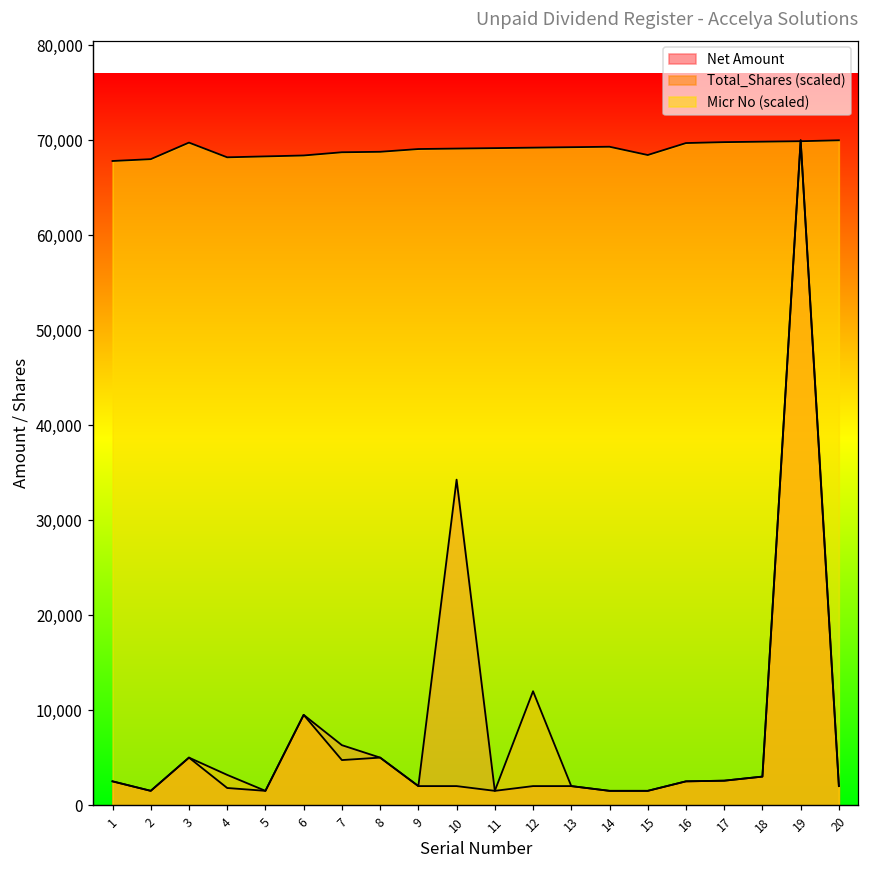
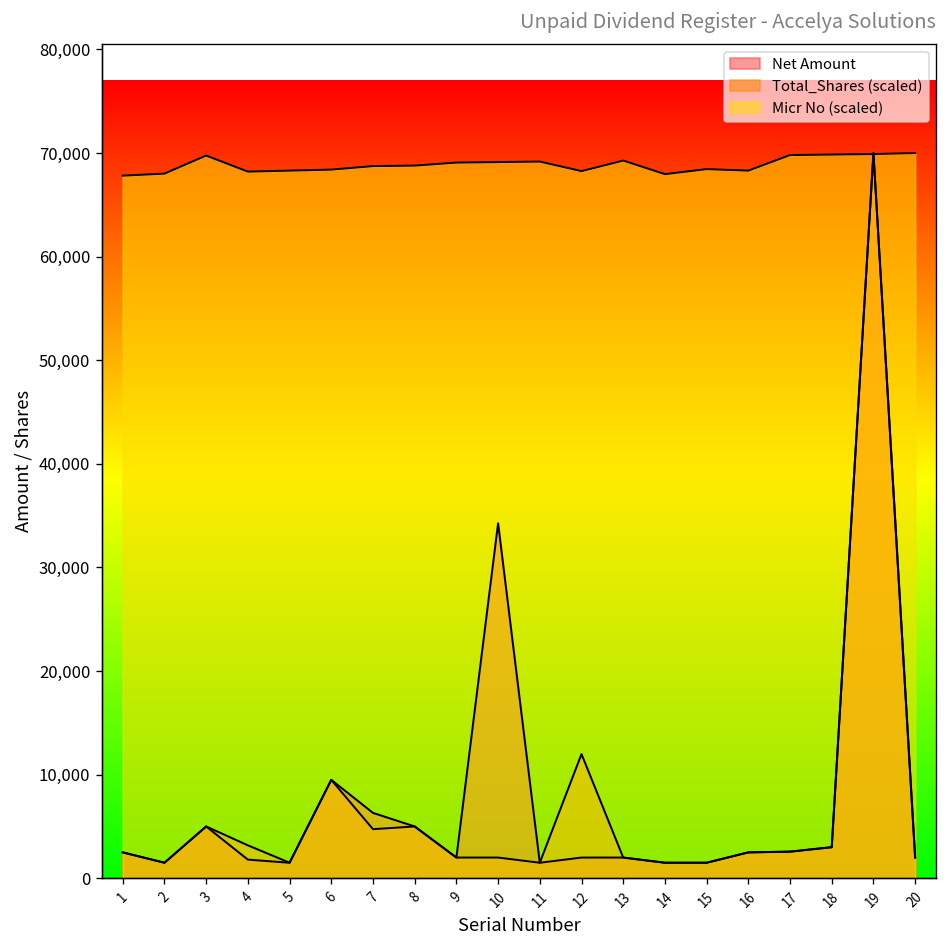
  {
    "Net Amount": {
      "4": "2,000",
      "7": "6,000",
      "10": "34,000",
      "12": "2,000"
    },
    "Total_Shares (scaled)": {
      "4": "3,000",
      "7": "5,000",
      "10": "2,000",
      "12": "12,000"
    },
    "Micr No (scaled)": {
      "1": "68,000",
      "2": "68,000",
      "3": "70,000",
      "4": "68,000",
      "5": "68,000",
      "6": "68,000",
      "7": "69,000",
      "8": "69,000",
      "9": "69,000",
      "10": "69,000",
      "11": "69,000",
-     "12": "69,000",
+     "12": "68,000",
      "13": "69,000",
-     "14": "69,000",
+     "14": "68,000",
      "15": "68,000",
-     "16": "70,000",
+     "16": "68,000",
      "17": "70,000",
      "18": "70,000",
      "20": "70,000"
    }
  }
